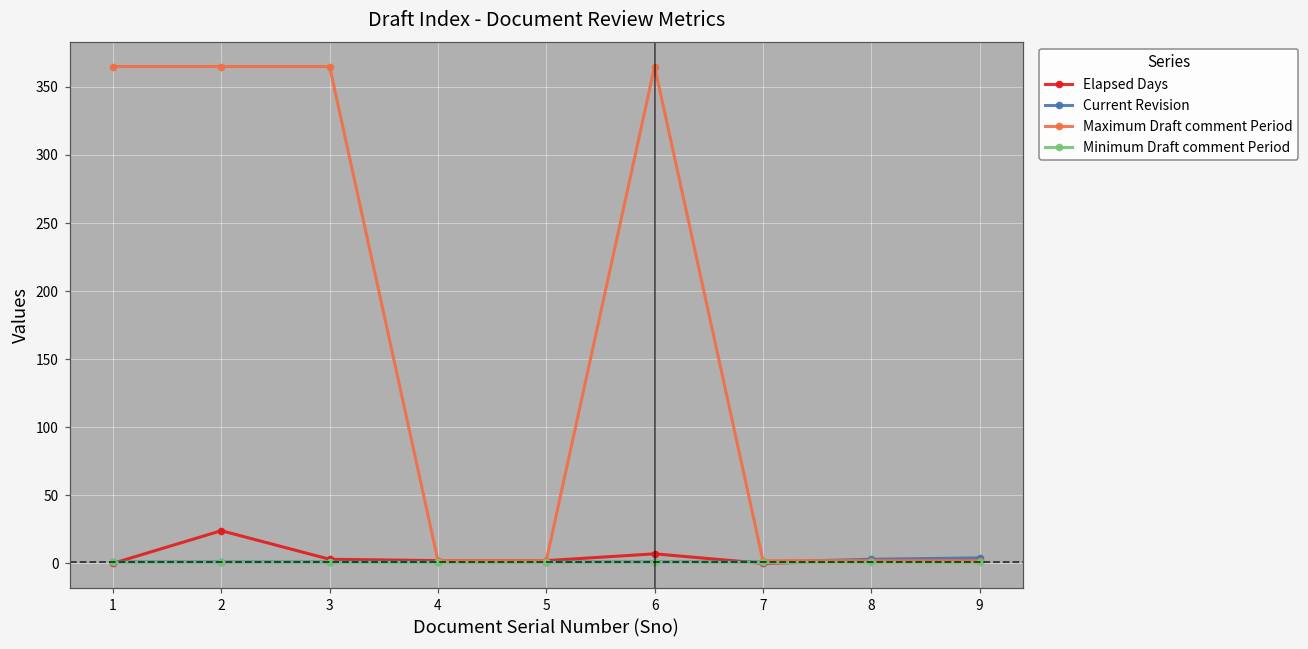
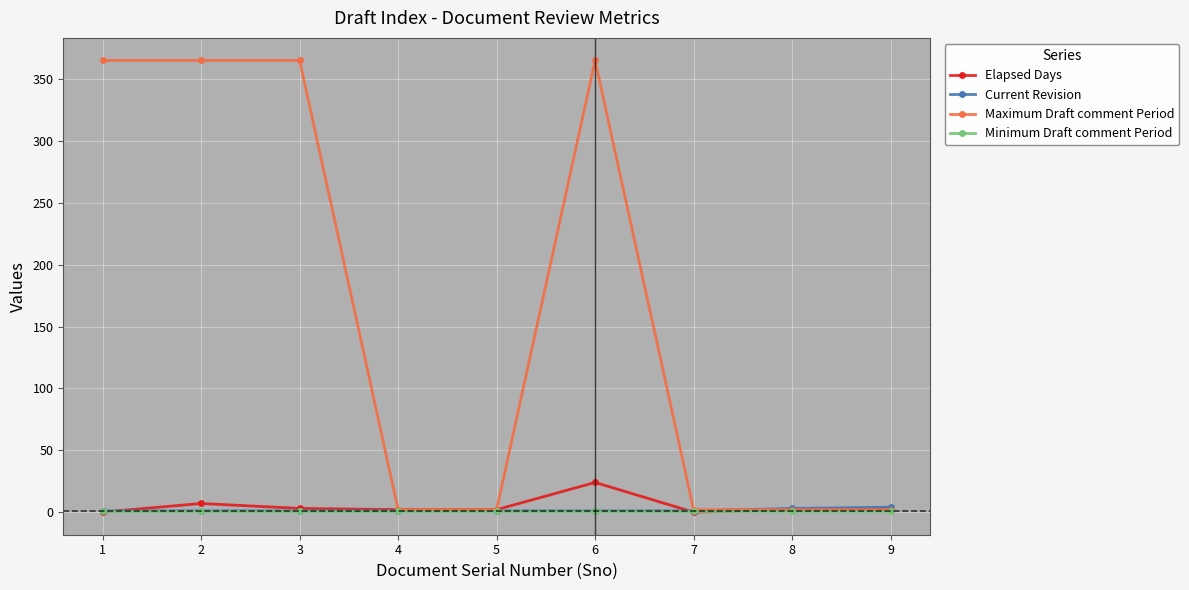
  {
    "Elapsed Days": {
-     "2": 24,
-     "6": 7
+     "2": 7,
+     "6": 24
    },
    "Maximum Draft comment Period": {
      "1": 365,
      "2": 365,
      "3": 365,
      "6": 365
    }
  }
